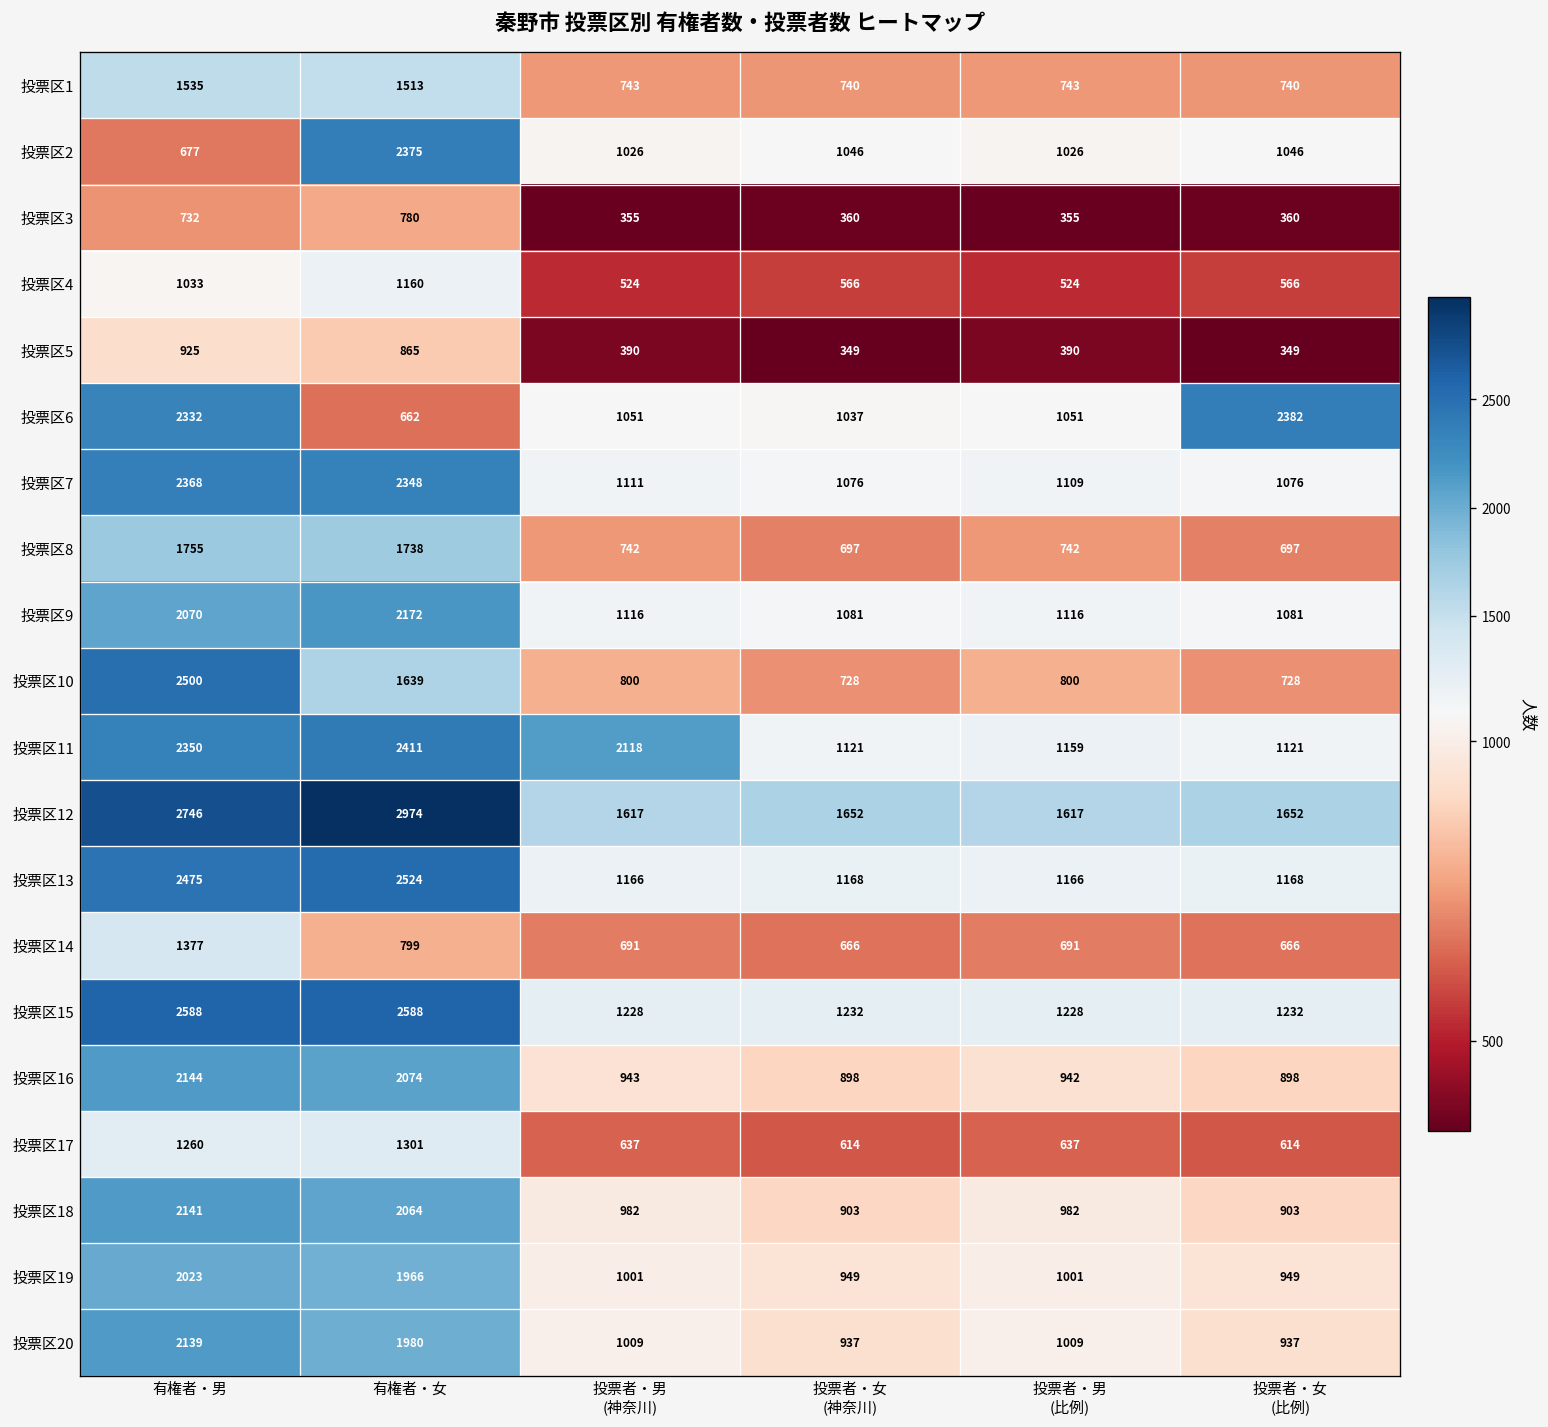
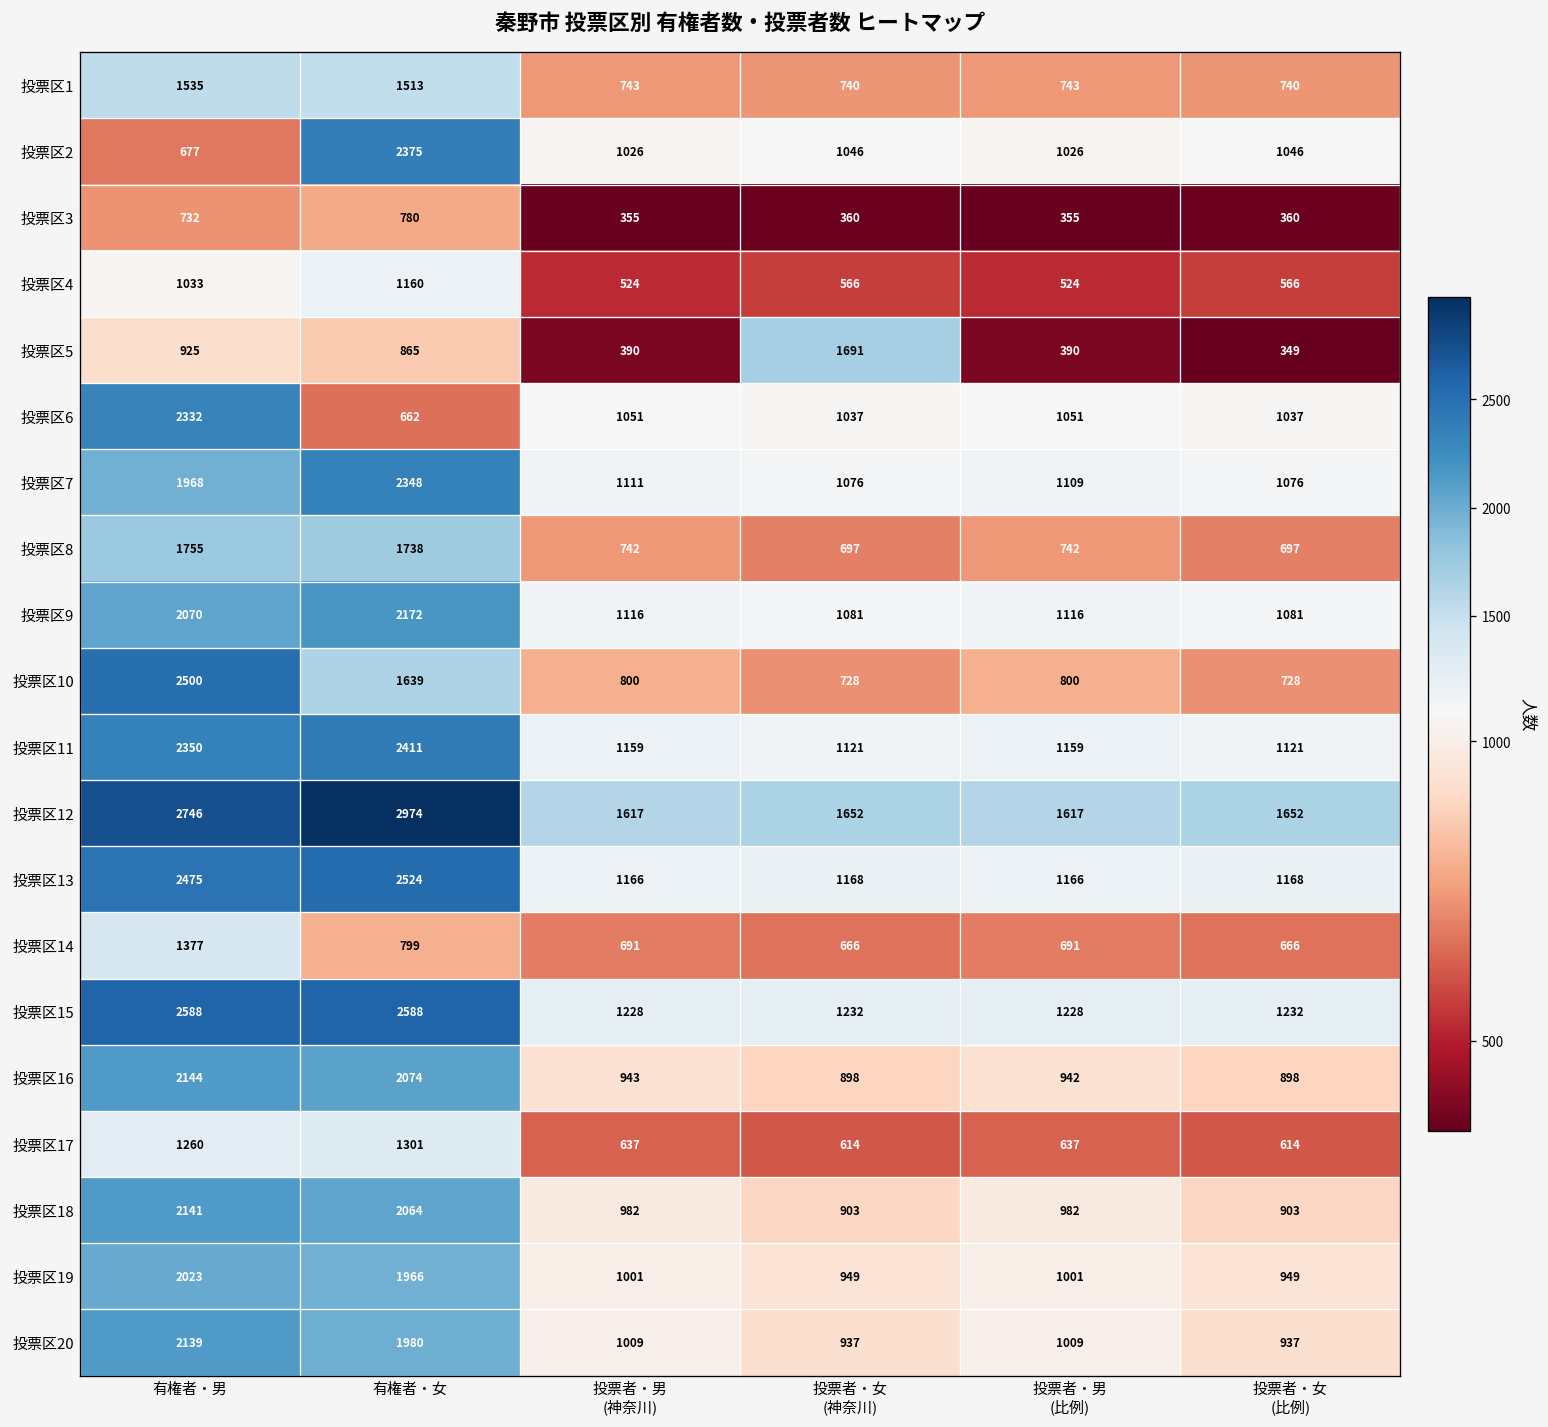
  {
    "投票区1": {
      "有権者・男": 1535,
      "有権者・女": 1513,
      "投票者・男 (神奈川)": 743,
      "投票者・女 (神奈川)": 740,
      "投票者・男 (比例)": 743,
      "投票者・女 (比例)": 740
    },
    "投票区2": {
      "有権者・男": 677,
      "有権者・女": 2375,
      "投票者・男 (神奈川)": 1026,
      "投票者・女 (神奈川)": 1046,
      "投票者・男 (比例)": 1026,
      "投票者・女 (比例)": 1046
    },
    "投票区3": {
      "有権者・男": 732,
      "有権者・女": 780,
      "投票者・男 (神奈川)": 355,
      "投票者・女 (神奈川)": 360,
      "投票者・男 (比例)": 355,
      "投票者・女 (比例)": 360
    },
    "投票区4": {
      "有権者・男": 1033,
      "有権者・女": 1160,
      "投票者・男 (神奈川)": 524,
      "投票者・女 (神奈川)": 566,
      "投票者・男 (比例)": 524,
      "投票者・女 (比例)": 566
    },
    "投票区5": {
      "有権者・男": 925,
      "有権者・女": 865,
      "投票者・男 (神奈川)": 390,
-     "投票者・女 (神奈川)": 349,
+     "投票者・女 (神奈川)": 1691,
      "投票者・男 (比例)": 390,
      "投票者・女 (比例)": 349
    },
    "投票区6": {
      "有権者・男": 2332,
      "有権者・女": 662,
      "投票者・男 (神奈川)": 1051,
      "投票者・女 (神奈川)": 1037,
      "投票者・男 (比例)": 1051,
-     "投票者・女 (比例)": 2382
+     "投票者・女 (比例)": 1037
    },
    "投票区7": {
-     "有権者・男": 2368,
+     "有権者・男": 1968,
      "有権者・女": 2348,
      "投票者・男 (神奈川)": 1111,
      "投票者・女 (神奈川)": 1076,
      "投票者・男 (比例)": 1109,
      "投票者・女 (比例)": 1076
    },
    "投票区8": {
      "有権者・男": 1755,
      "有権者・女": 1738,
      "投票者・男 (神奈川)": 742,
      "投票者・女 (神奈川)": 697,
      "投票者・男 (比例)": 742,
      "投票者・女 (比例)": 697
    },
    "投票区9": {
      "有権者・男": 2070,
      "有権者・女": 2172,
      "投票者・男 (神奈川)": 1116,
      "投票者・女 (神奈川)": 1081,
      "投票者・男 (比例)": 1116,
      "投票者・女 (比例)": 1081
    },
    "投票区10": {
      "有権者・男": 2500,
      "有権者・女": 1639,
      "投票者・男 (神奈川)": 800,
      "投票者・女 (神奈川)": 728,
      "投票者・男 (比例)": 800,
      "投票者・女 (比例)": 728
    },
    "投票区11": {
      "有権者・男": 2350,
      "有権者・女": 2411,
-     "投票者・男 (神奈川)": 2118,
+     "投票者・男 (神奈川)": 1159,
      "投票者・女 (神奈川)": 1121,
      "投票者・男 (比例)": 1159,
      "投票者・女 (比例)": 1121
    },
    "投票区12": {
      "有権者・男": 2746,
      "有権者・女": 2974,
      "投票者・男 (神奈川)": 1617,
      "投票者・女 (神奈川)": 1652,
      "投票者・男 (比例)": 1617,
      "投票者・女 (比例)": 1652
    },
    "投票区13": {
      "有権者・男": 2475,
      "有権者・女": 2524,
      "投票者・男 (神奈川)": 1166,
      "投票者・女 (神奈川)": 1168,
      "投票者・男 (比例)": 1166,
      "投票者・女 (比例)": 1168
    },
    "投票区14": {
      "有権者・男": 1377,
      "有権者・女": 799,
      "投票者・男 (神奈川)": 691,
      "投票者・女 (神奈川)": 666,
      "投票者・男 (比例)": 691,
      "投票者・女 (比例)": 666
    },
    "投票区15": {
      "有権者・男": 2588,
      "有権者・女": 2588,
      "投票者・男 (神奈川)": 1228,
      "投票者・女 (神奈川)": 1232,
      "投票者・男 (比例)": 1228,
      "投票者・女 (比例)": 1232
    },
    "投票区16": {
      "有権者・男": 2144,
      "有権者・女": 2074,
      "投票者・男 (神奈川)": 943,
      "投票者・女 (神奈川)": 898,
      "投票者・男 (比例)": 942,
      "投票者・女 (比例)": 898
    },
    "投票区17": {
      "有権者・男": 1260,
      "有権者・女": 1301,
      "投票者・男 (神奈川)": 637,
      "投票者・女 (神奈川)": 614,
      "投票者・男 (比例)": 637,
      "投票者・女 (比例)": 614
    },
    "投票区18": {
      "有権者・男": 2141,
      "有権者・女": 2064,
      "投票者・男 (神奈川)": 982,
      "投票者・女 (神奈川)": 903,
      "投票者・男 (比例)": 982,
      "投票者・女 (比例)": 903
    },
    "投票区19": {
      "有権者・男": 2023,
      "有権者・女": 1966,
      "投票者・男 (神奈川)": 1001,
      "投票者・女 (神奈川)": 949,
      "投票者・男 (比例)": 1001,
      "投票者・女 (比例)": 949
    },
    "投票区20": {
      "有権者・男": 2139,
      "有権者・女": 1980,
      "投票者・男 (神奈川)": 1009,
      "投票者・女 (神奈川)": 937,
      "投票者・男 (比例)": 1009,
      "投票者・女 (比例)": 937
    }
  }
